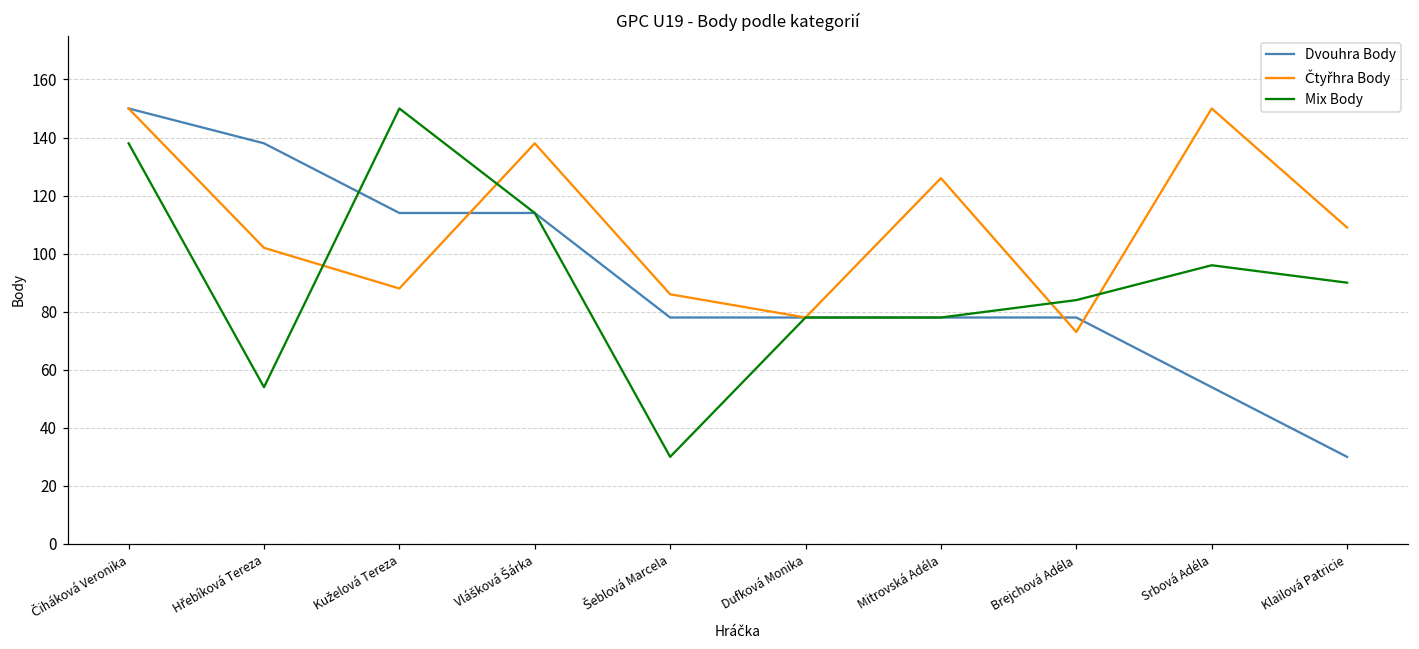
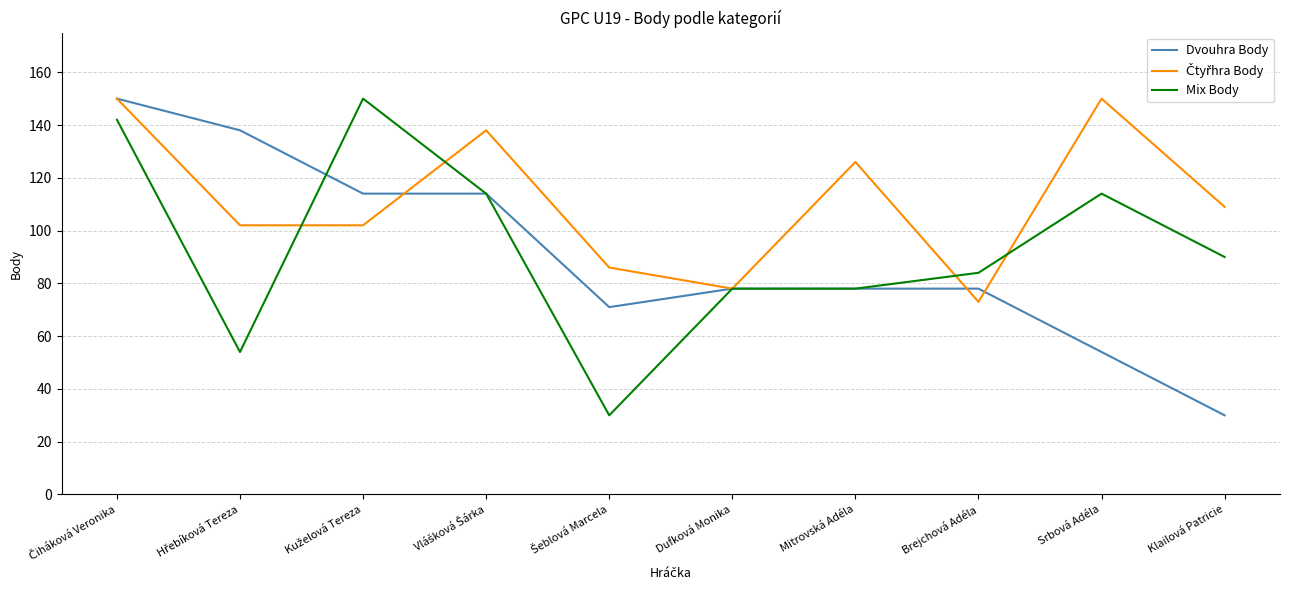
  {
    "Dvouhra Body": {
      "Hřebíková Tereza": 138,
      "Kuželová Tereza": 114,
-     "Šeblová Marcela": 78,
+     "Šeblová Marcela": 71,
      "Brejchová Adéla": 78,
      "Srbová Adéla": 54,
      "Klailová Patricie": 30
    },
    "Čtyřhra Body": {
      "Hřebíková Tereza": 102,
-     "Kuželová Tereza": 88,
+     "Kuželová Tereza": 102,
      "Vlášková Šárka": 138,
      "Šeblová Marcela": 86,
      "Mitrovská Adéla": 126,
      "Brejchová Adéla": 73,
      "Srbová Adéla": 150,
      "Klailová Patricie": 109
    },
    "Mix Body": {
-     "Čiháková Veronika": 138,
+     "Čiháková Veronika": 142,
      "Hřebíková Tereza": 54,
      "Kuželová Tereza": 150,
      "Šeblová Marcela": 30,
      "Brejchová Adéla": 84,
-     "Srbová Adéla": 96,
+     "Srbová Adéla": 114,
      "Klailová Patricie": 90
    }
  }
